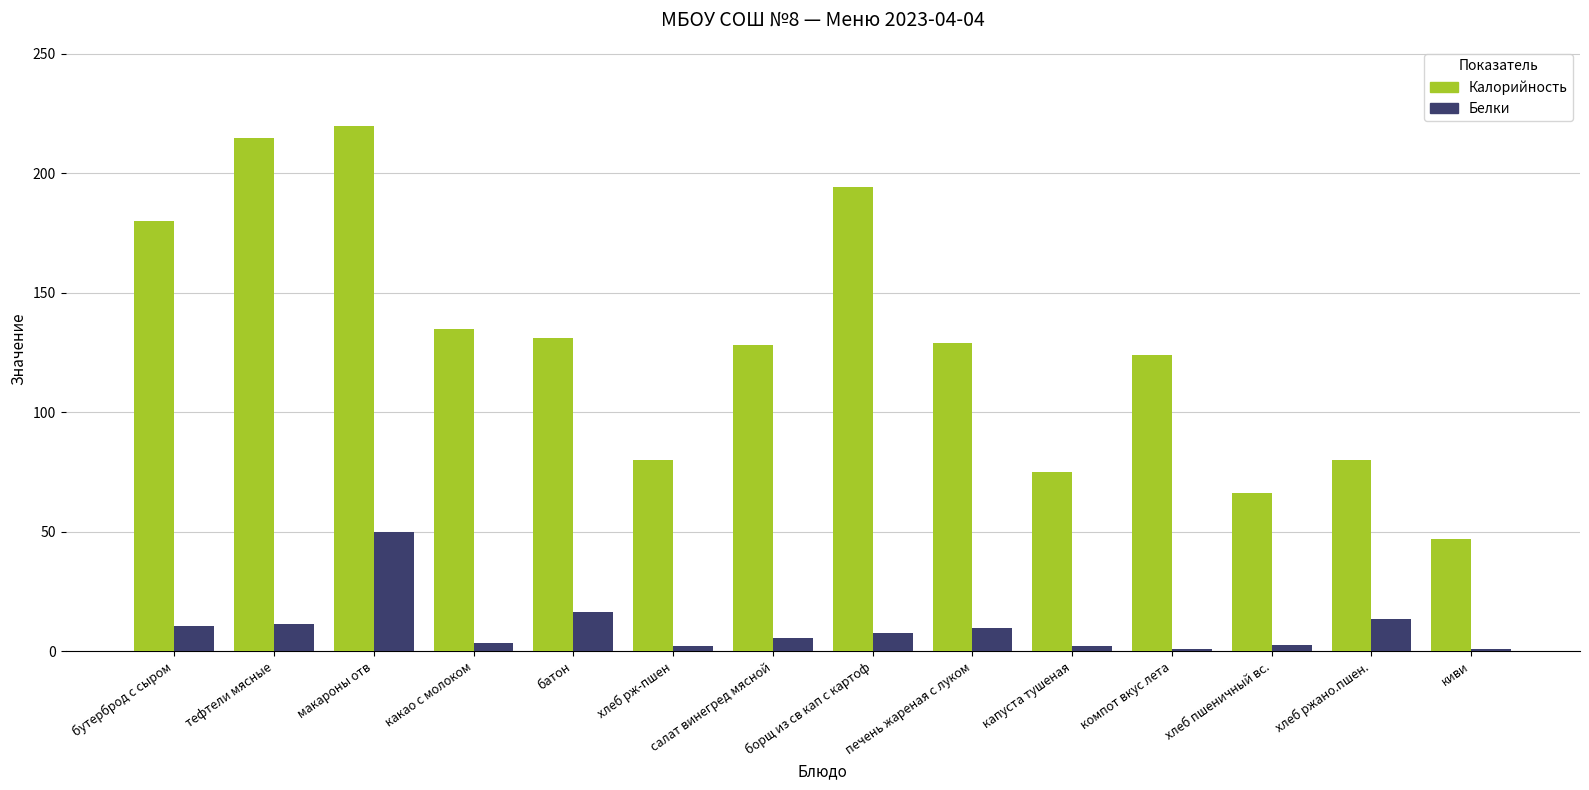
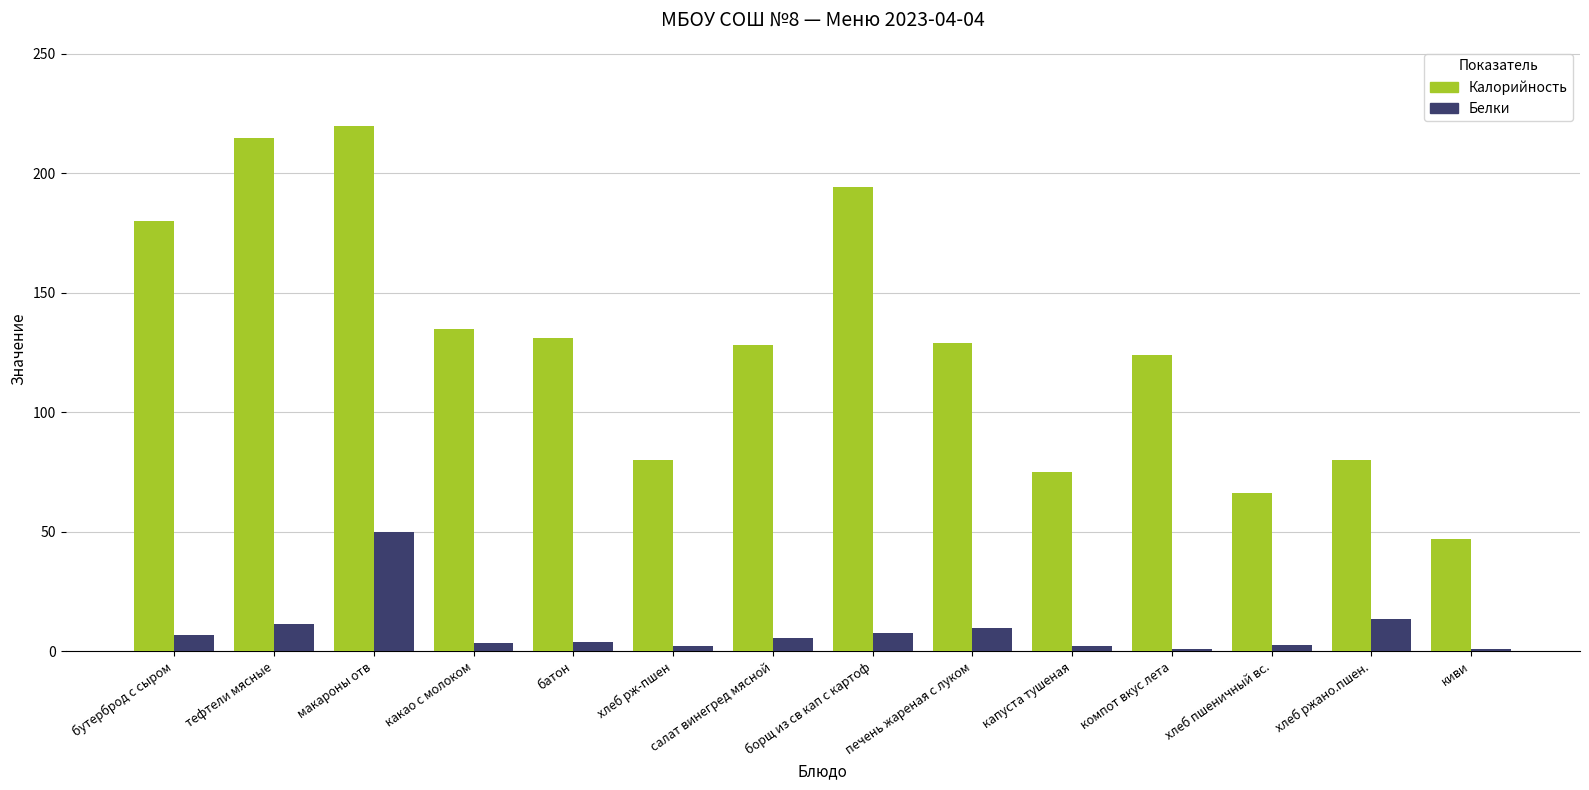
  {
    "Калорийность": {
      "бутерброд с сыром": 180,
      "тефтели мясные": 215,
      "макароны отв": 220,
      "какао с молоком": 135,
      "батон": 131,
      "хлеб рж-пшен": 80,
      "салат винегред мясной": 128,
      "борщ из св кап с картоф": 194,
      "печень жареная с луком": 129,
      "капуста тушеная": 75,
      "компот вкус лета": 124,
      "хлеб пшеничный вс.": 66,
      "хлеб ржано.пшен.": 80,
      "киви": 47
    },
    "Белки": {
-     "бутерброд с сыром": 10,
+     "бутерброд с сыром": 7,
      "тефтели мясные": 11,
      "макароны отв": 50,
      "какао с молоком": 4,
-     "батон": 16,
+     "батон": 4,
      "хлеб рж-пшен": 2,
      "салат винегред мясной": 5,
      "борщ из св кап с картоф": 8,
      "печень жареная с луком": 10,
      "капуста тушеная": 2,
      "хлеб пшеничный вс.": 2,
      "хлеб ржано.пшен.": 14
    }
  }
